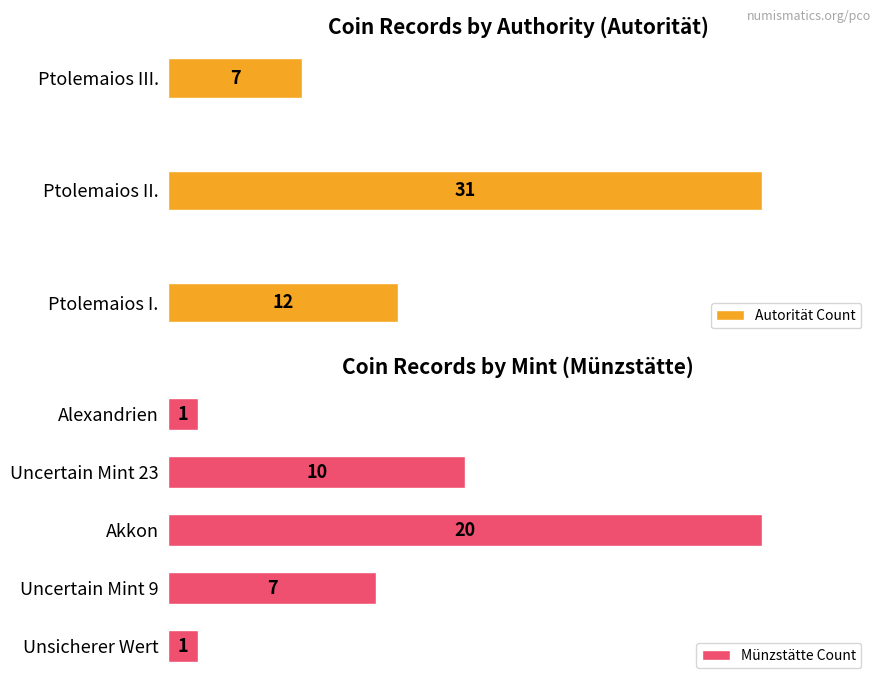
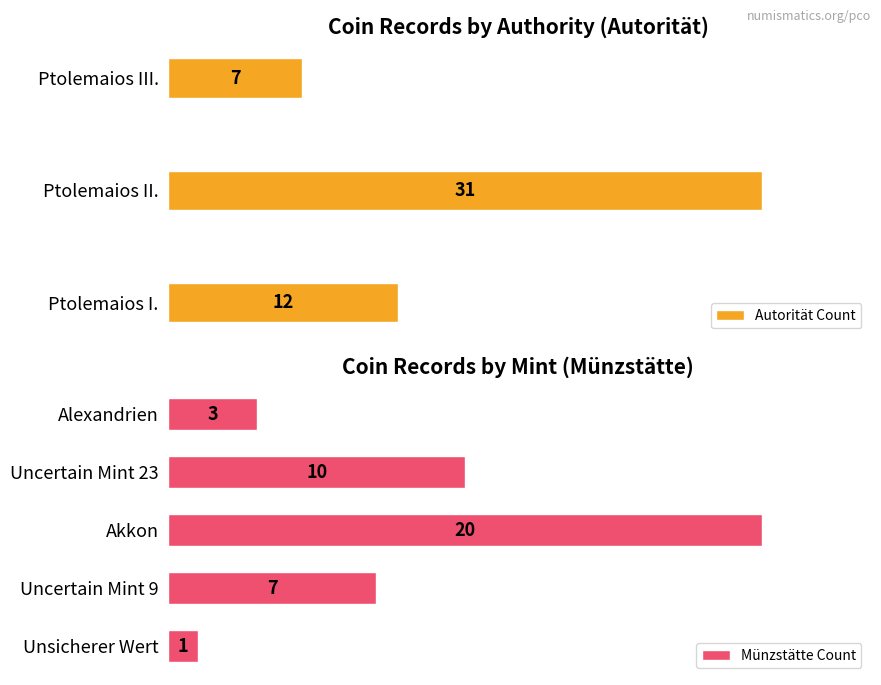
  {
    "Coin Records by Authority (Autorität)": {
      "Ptolemaios III.": 7,
      "Ptolemaios II.": 31,
      "Ptolemaios I.": 12
    },
    "Coin Records by Mint (Münzstätte)": {
-     "Alexandrien": 1,
+     "Alexandrien": 3,
      "Uncertain Mint 23": 10,
      "Akkon": 20,
      "Uncertain Mint 9": 7,
      "Unsicherer Wert": 1
    }
  }
